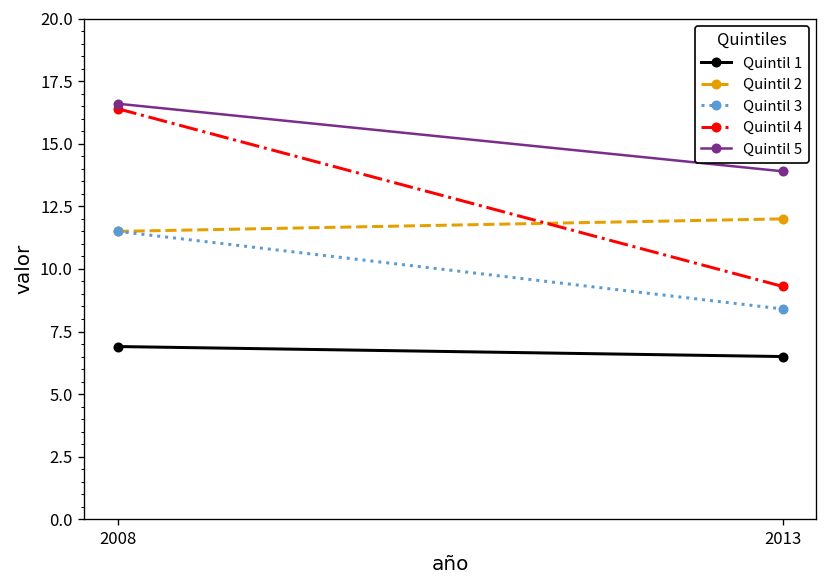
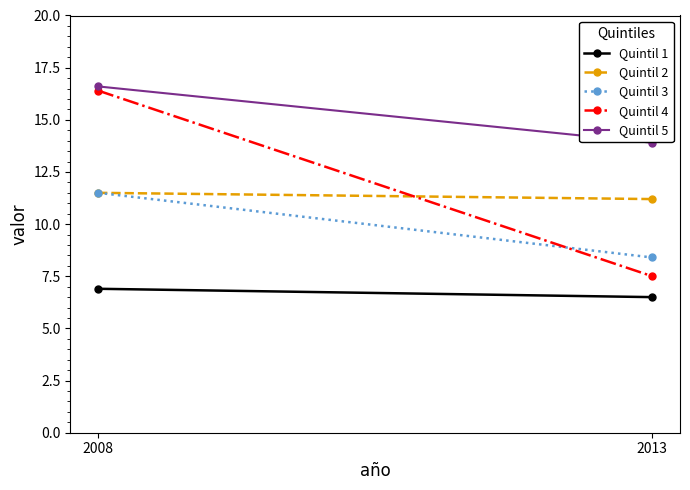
  {
    "Quintil 1": {
      "2008": 6.9,
      "2013": 6.5
    },
    "Quintil 2": {
-     "2013": 12.0
+     "2013": 11.2
    },
    "Quintil 3": {
      "2013": 8.4
    },
    "Quintil 4": {
      "2008": 16.4,
-     "2013": 9.3
+     "2013": 7.5
    },
    "Quintil 5": {
      "2008": 16.6,
      "2013": 13.9
    }
  }
